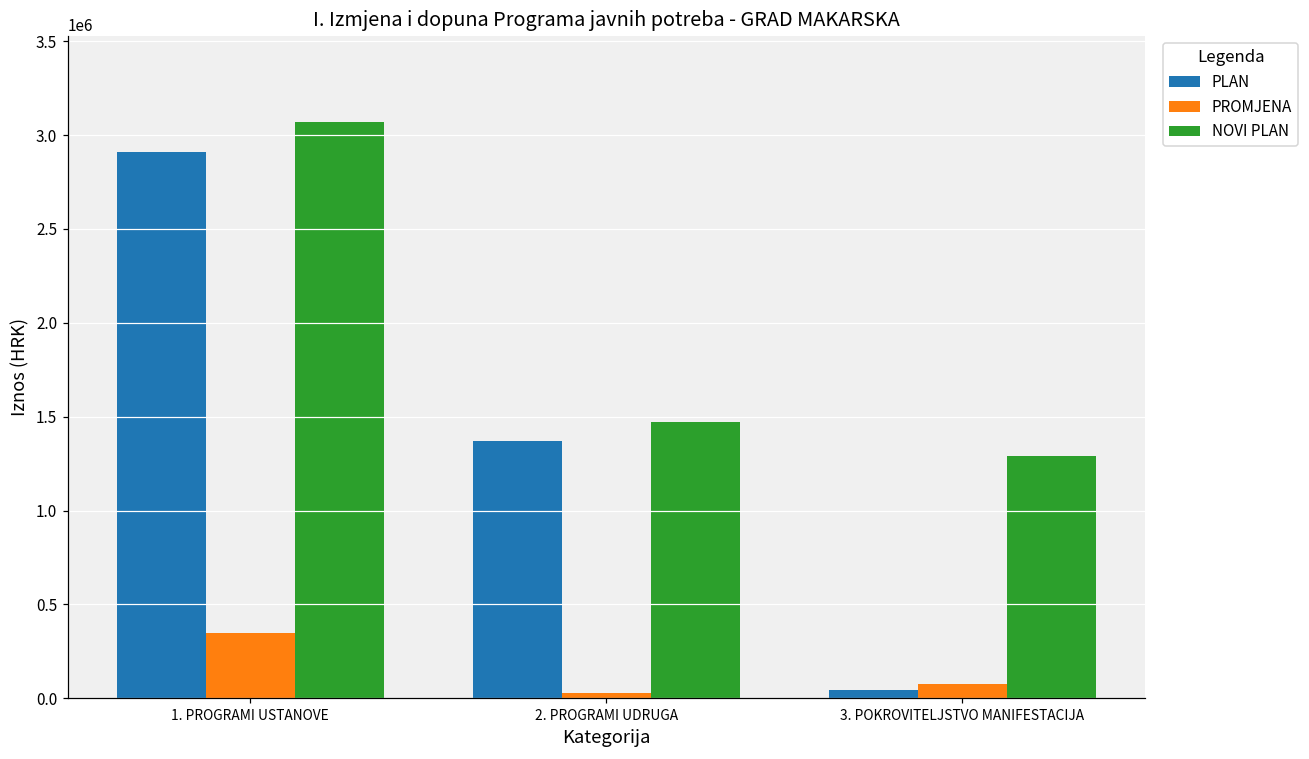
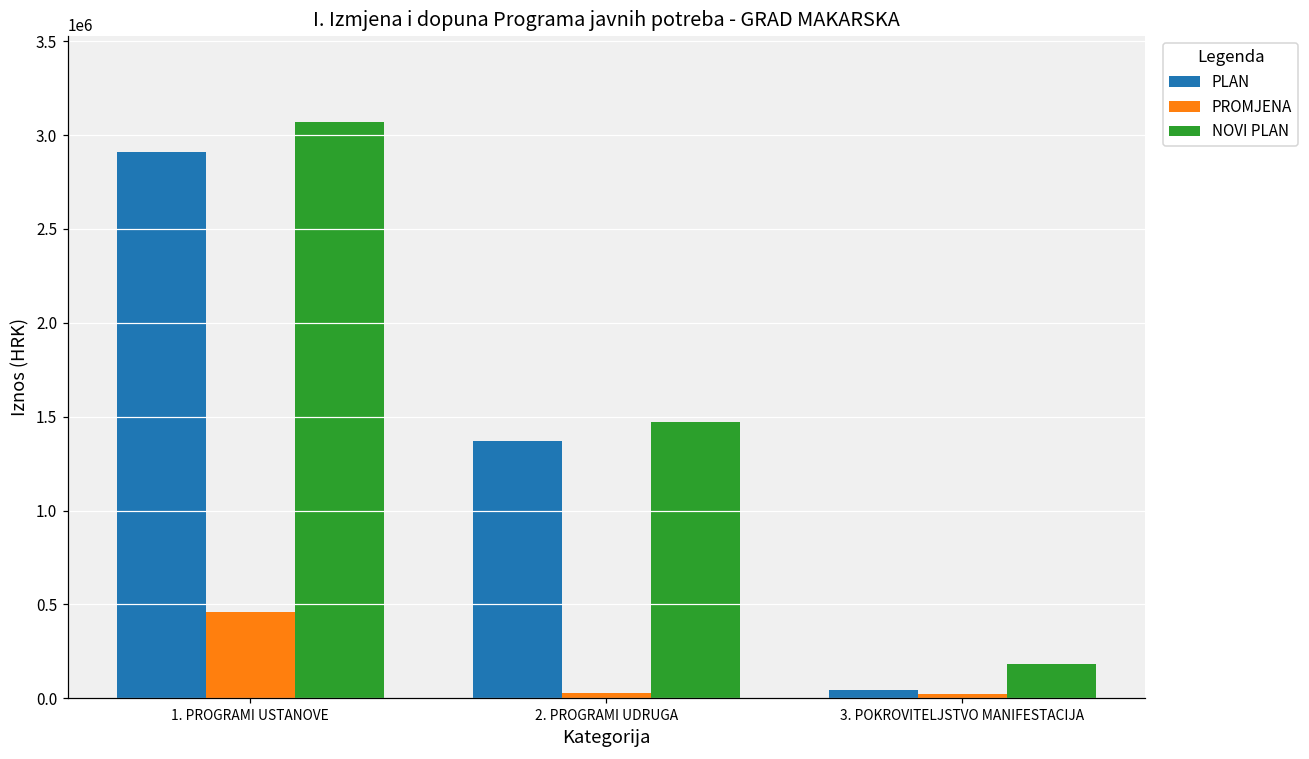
  {
    "PLAN": {
      "1. PROGRAMI USTANOVE": 2910000,
      "2. PROGRAMI UDRUGA": 1370000,
      "3. POKROVITELJSTVO MANIFESTACIJA": 40000
    },
    "PROMJENA": {
-     "1. PROGRAMI USTANOVE": 350000,
+     "1. PROGRAMI USTANOVE": 460000,
      "2. PROGRAMI UDRUGA": 30000,
-     "3. POKROVITELJSTVO MANIFESTACIJA": 70000
+     "3. POKROVITELJSTVO MANIFESTACIJA": 20000
    },
    "NOVI PLAN": {
      "1. PROGRAMI USTANOVE": 3070000,
      "2. PROGRAMI UDRUGA": 1470000,
-     "3. POKROVITELJSTVO MANIFESTACIJA": 1290000
+     "3. POKROVITELJSTVO MANIFESTACIJA": 180000
    }
  }
